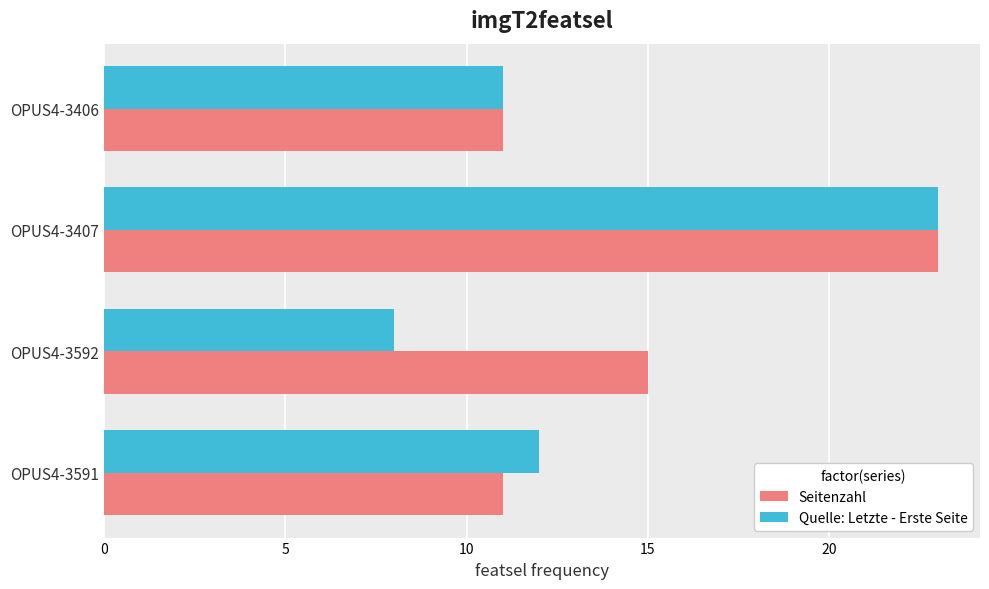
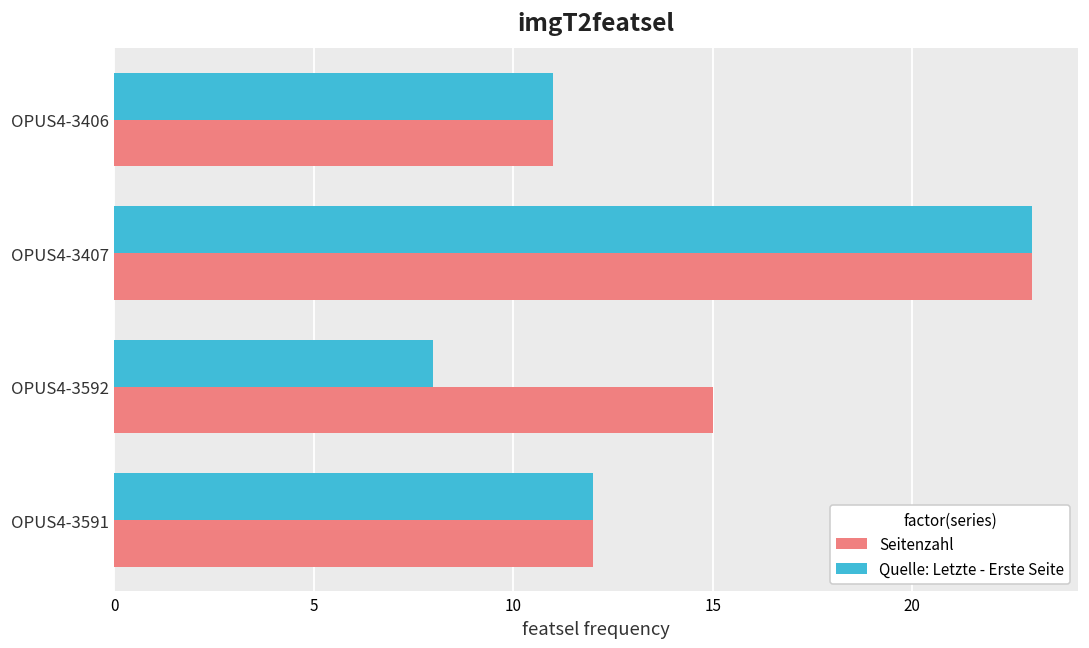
  {
    "Seitenzahl": {
      "OPUS4-3406": 11,
      "OPUS4-3407": 23,
      "OPUS4-3592": 15,
-     "OPUS4-3591": 11
+     "OPUS4-3591": 12
    },
    "Quelle: Letzte - Erste Seite": {
      "OPUS4-3406": 11,
      "OPUS4-3407": 23,
      "OPUS4-3592": 8,
      "OPUS4-3591": 12
    }
  }
